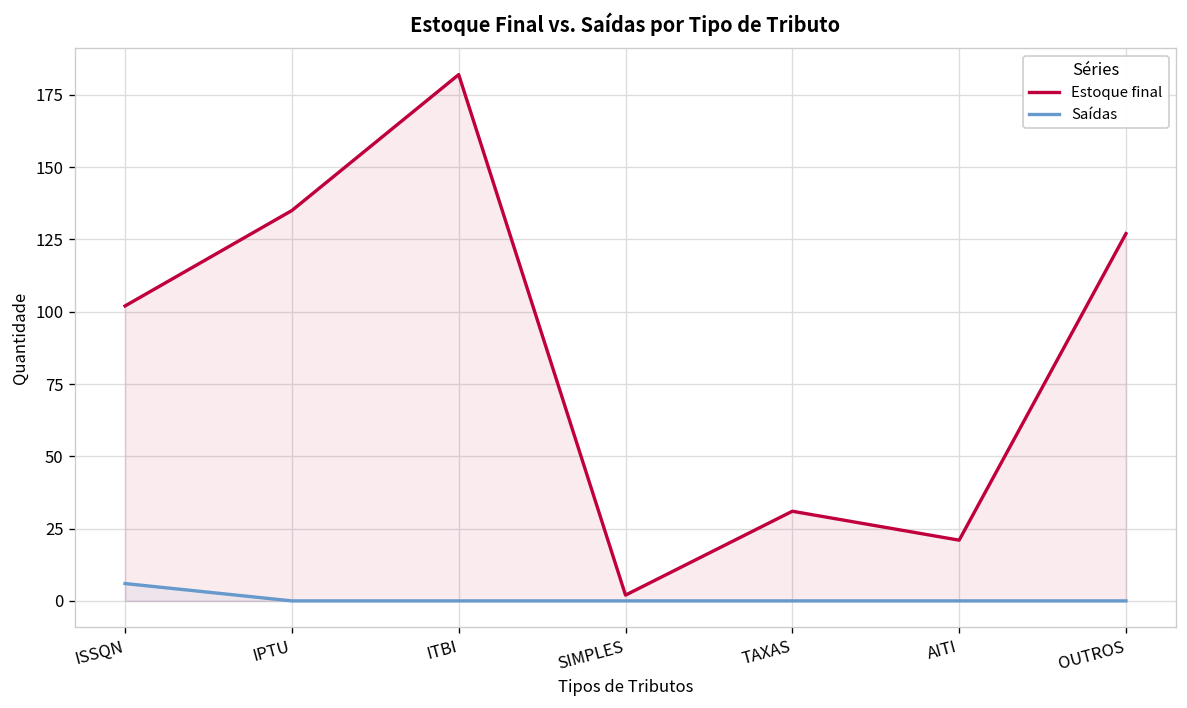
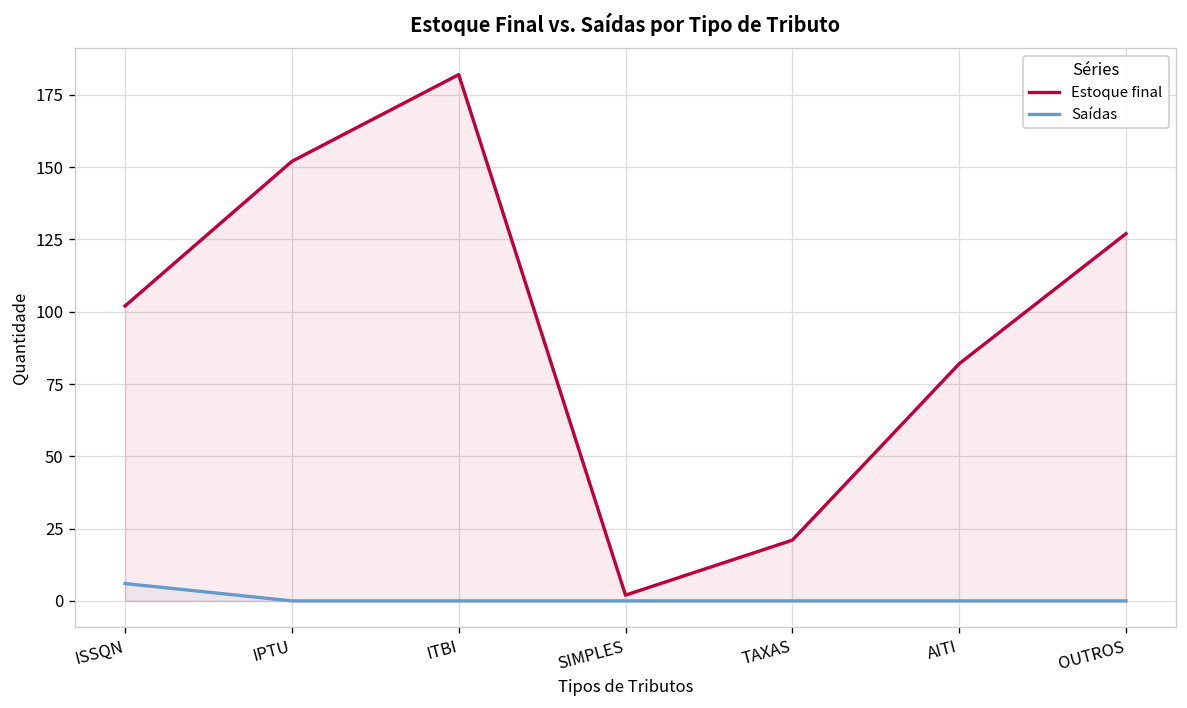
  {
    "Estoque final": {
      "ISSQN": 102,
-     "IPTU": 135,
+     "IPTU": 152,
      "ITBI": 182,
      "SIMPLES": 2,
-     "TAXAS": 31,
-     "AITI": 21,
+     "TAXAS": 21,
+     "AITI": 82,
      "OUTROS": 127
    },
    "Saídas": {
      "ISSQN": 6,
      "IPTU": 0,
      "ITBI": 0,
      "SIMPLES": 0,
      "TAXAS": 0,
      "AITI": 0,
      "OUTROS": 0
    }
  }
